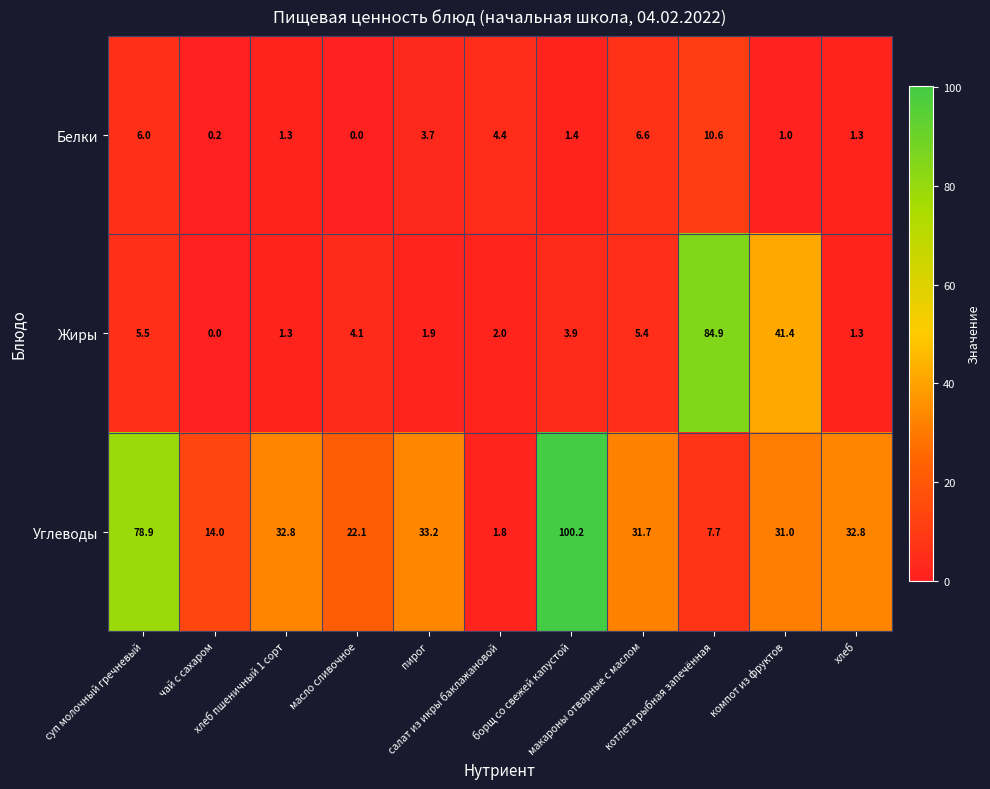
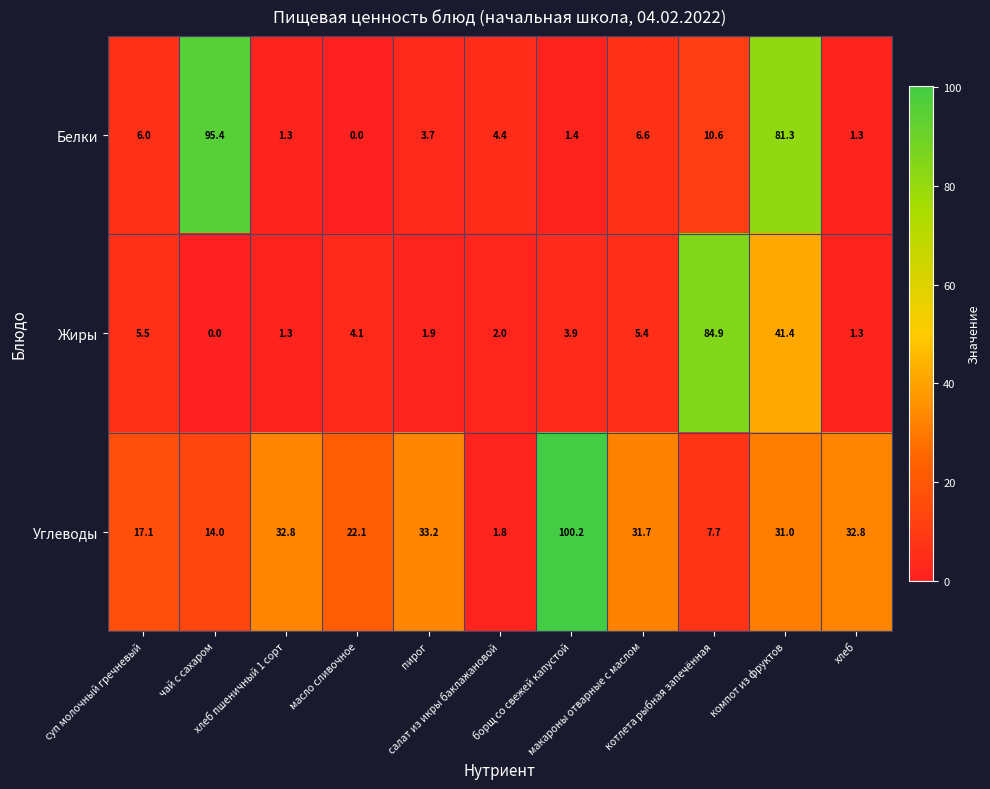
  {
    "Белки": {
      "суп молочный гречневый": 6.0,
-     "чай с сахаром": 0.2,
+     "чай с сахаром": 95.4,
      "хлеб пшеничный 1 сорт": 1.3,
      "масло сливочное": 0.0,
      "пирог": 3.7,
      "салат из икры баклажановой": 4.4,
      "борщ со свежей капустой": 1.4,
      "макароны отварные с маслом": 6.6,
      "котлета рыбная запечённая": 10.6,
-     "компот из фруктов": 1.0,
+     "компот из фруктов": 81.3,
      "хлеб": 1.3
    },
    "Жиры": {
      "суп молочный гречневый": 5.5,
      "чай с сахаром": 0.0,
      "хлеб пшеничный 1 сорт": 1.3,
      "масло сливочное": 4.1,
      "пирог": 1.9,
      "салат из икры баклажановой": 2.0,
      "борщ со свежей капустой": 3.9,
      "макароны отварные с маслом": 5.4,
      "котлета рыбная запечённая": 84.9,
      "компот из фруктов": 41.4,
      "хлеб": 1.3
    },
    "Углеводы": {
-     "суп молочный гречневый": 78.9,
+     "суп молочный гречневый": 17.1,
      "чай с сахаром": 14.0,
      "хлеб пшеничный 1 сорт": 32.8,
      "масло сливочное": 22.1,
      "пирог": 33.2,
      "салат из икры баклажановой": 1.8,
      "борщ со свежей капустой": 100.2,
      "макароны отварные с маслом": 31.7,
      "котлета рыбная запечённая": 7.7,
      "компот из фруктов": 31.0,
      "хлеб": 32.8
    }
  }
